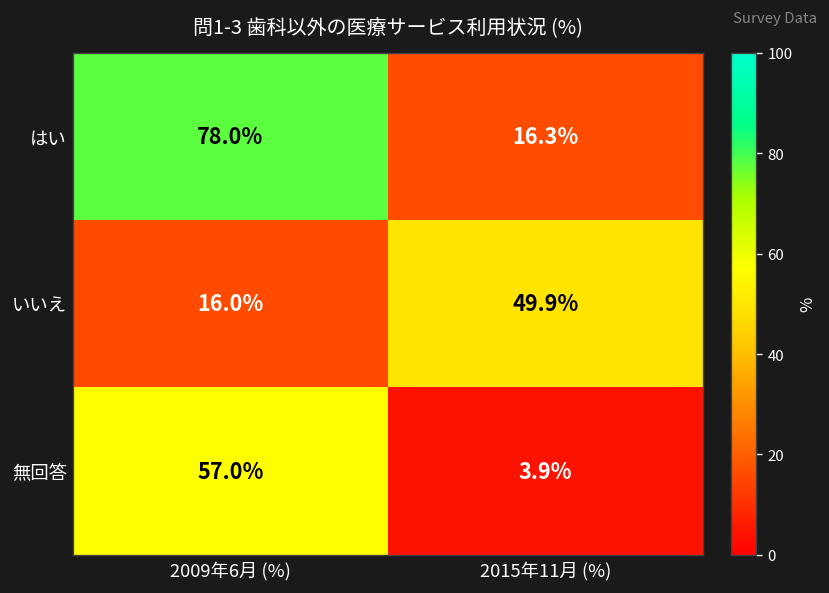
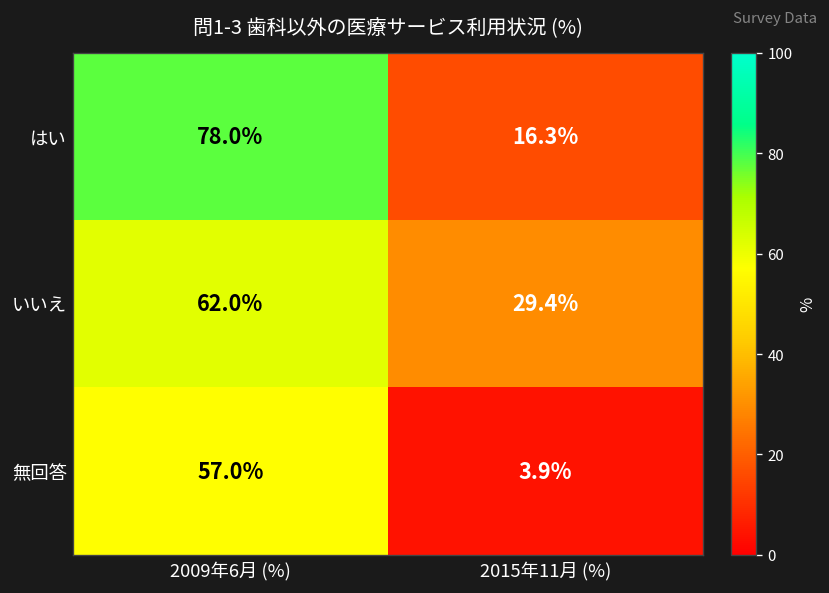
  {
    "はい": {
      "2009年6月 (%)": "78.0%",
      "2015年11月 (%)": "16.3%"
    },
    "いいえ": {
-     "2009年6月 (%)": "16.0%",
-     "2015年11月 (%)": "49.9%"
+     "2009年6月 (%)": "62.0%",
+     "2015年11月 (%)": "29.4%"
    },
    "無回答": {
      "2009年6月 (%)": "57.0%",
      "2015年11月 (%)": "3.9%"
    }
  }
